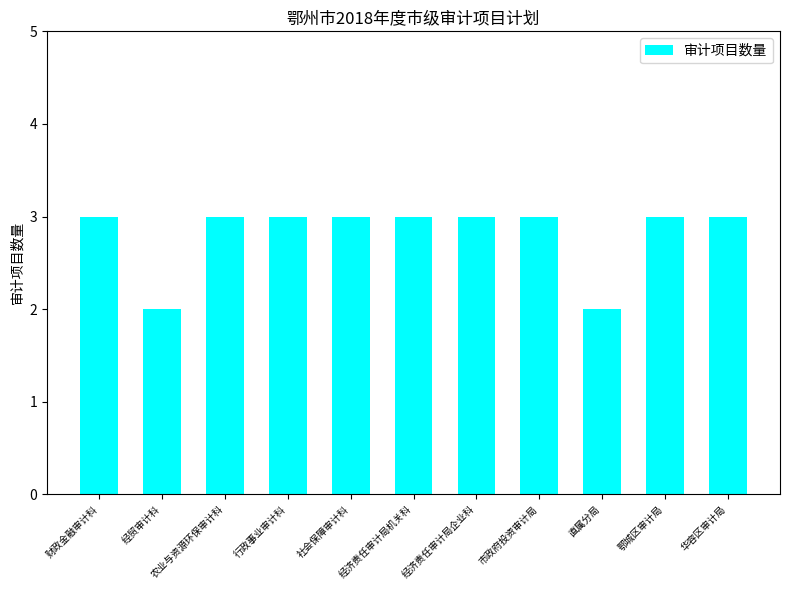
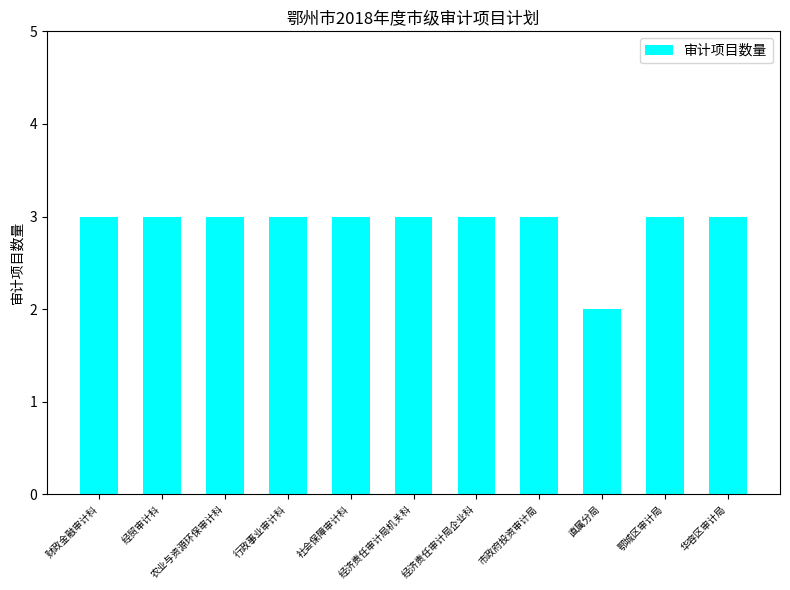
  {
    "财政金融审计科": 3,
-   "经贸审计科": 2,
+   "经贸审计科": 3,
    "农业与资源环保审计科": 3,
    "行政事业审计科": 3,
    "社会保障审计科": 3,
    "经济责任审计局机关科": 3,
    "经济责任审计局企业科": 3,
    "市政府投资审计局": 3,
    "直属分局": 2,
    "鄂城区审计局": 3,
    "华容区审计局": 3
  }
